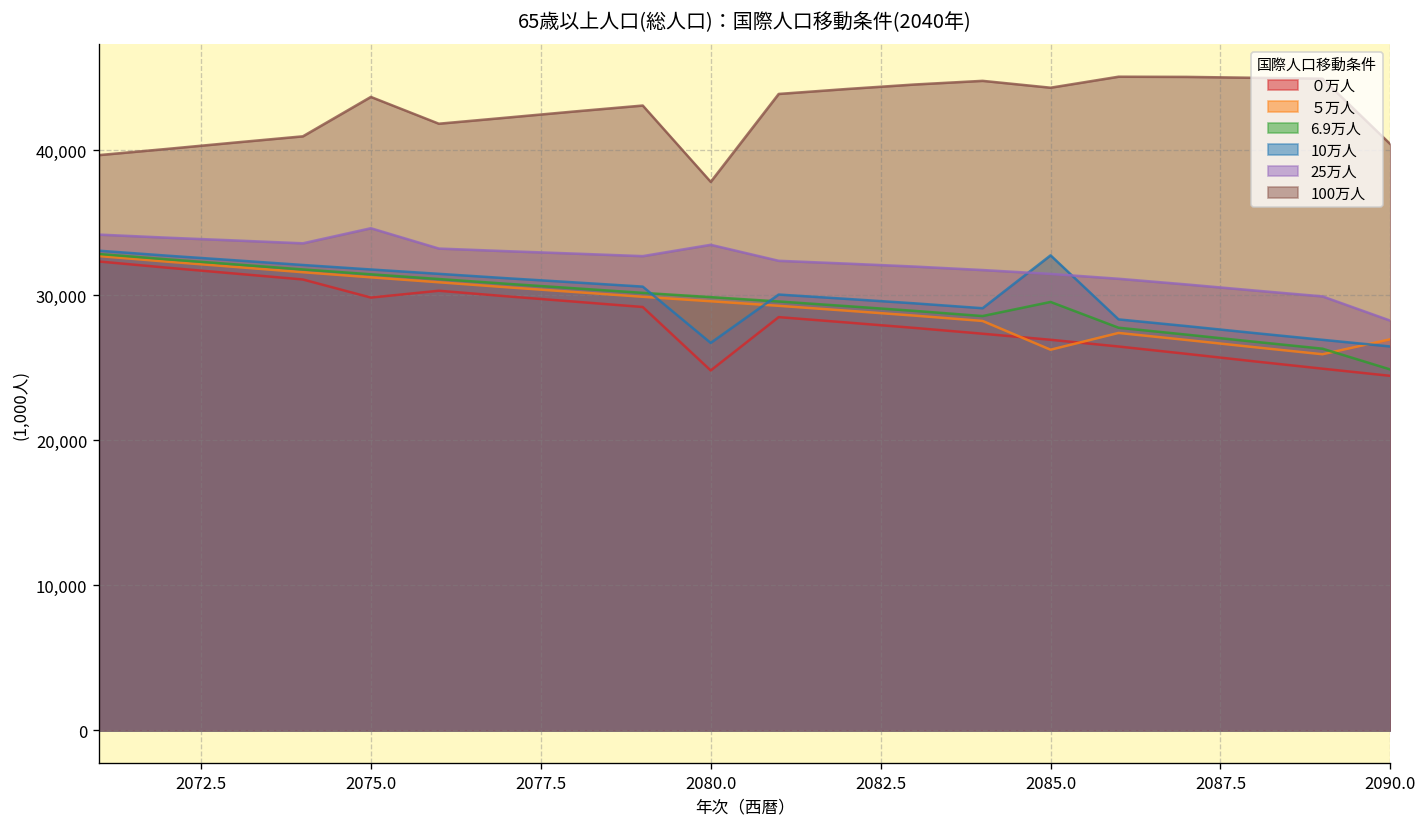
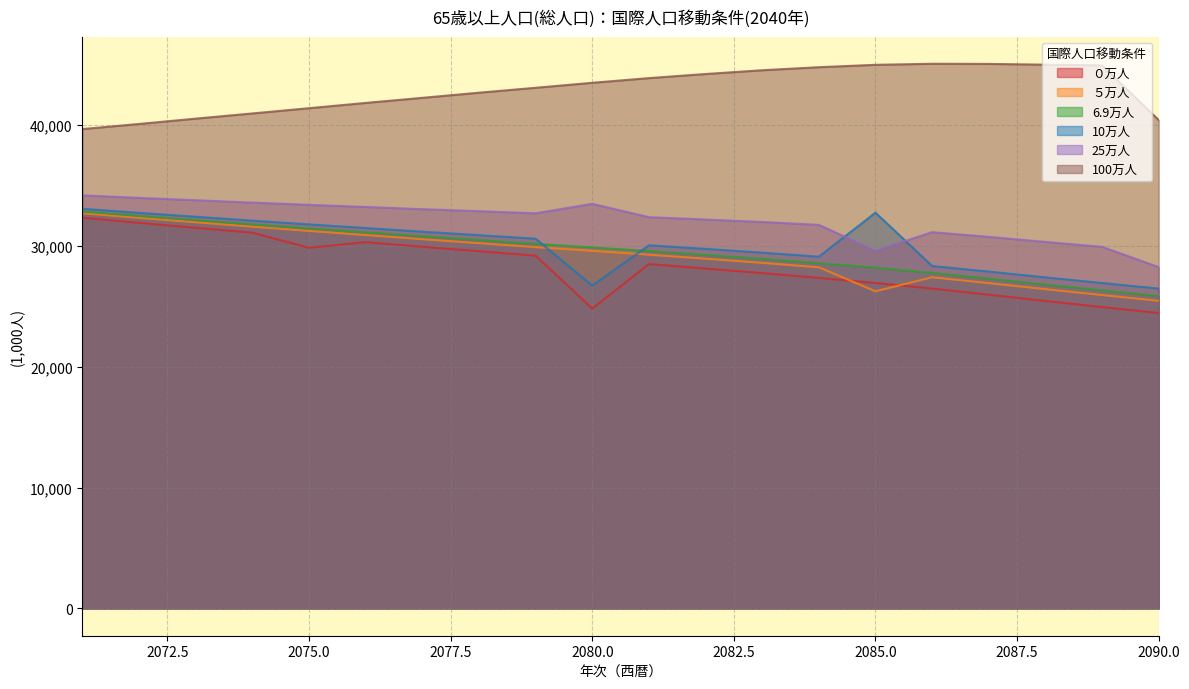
  {
    "０万人": {
      "2075.0": "29,800",
      "2080.0": "24,800",
      "2085.0": "26,900",
      "2090.0": "24,400"
    },
    "５万人": {
      "2080.0": "29,600",
      "2085.0": "26,200",
-     "2090.0": "27,000"
+     "2090.0": "25,400"
    },
    "6.9万人": {
      "2080.0": "29,900",
-     "2085.0": "29,500",
-     "2090.0": "24,900"
+     "2085.0": "28,200",
+     "2090.0": "25,800"
    },
    "10万人": {
      "2075.0": "31,800",
      "2080.0": "26,700",
      "2085.0": "32,700",
      "2090.0": "26,500"
    },
    "25万人": {
-     "2075.0": "34,600",
+     "2075.0": "33,400",
      "2080.0": "33,500",
-     "2085.0": "31,500",
+     "2085.0": "29,600",
      "2090.0": "28,200"
    },
    "100万人": {
-     "2075.0": "43,700",
-     "2080.0": "37,800",
-     "2085.0": "44,300",
+     "2075.0": "41,400",
+     "2080.0": "43,500",
+     "2085.0": "45,000",
      "2090.0": "40,400"
    }
  }
